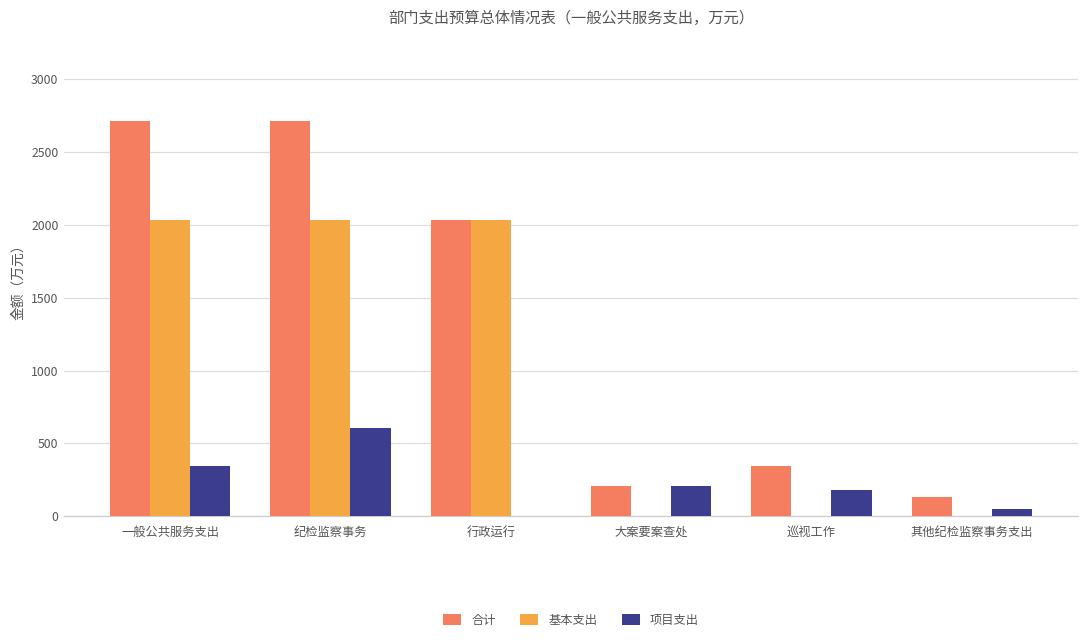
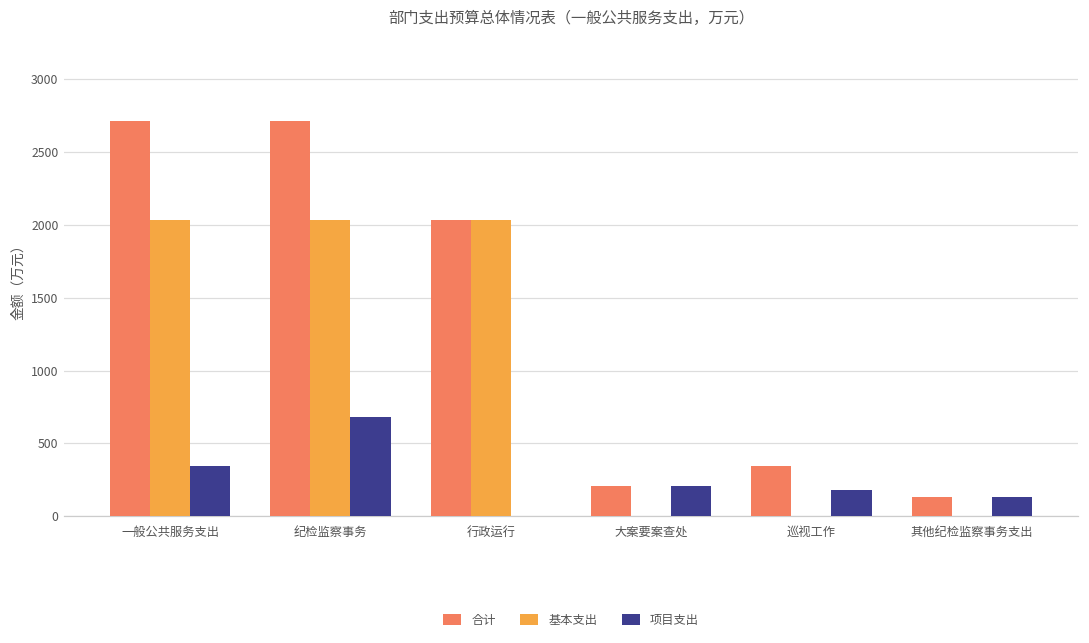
  {
    "项目支出": {
      "一般公共服务支出": 350,
-     "纪检监察事务": 600,
+     "纪检监察事务": 680,
      "行政运行": 0,
      "大案要案查处": 210,
      "巡视工作": 180,
-     "其他纪检监察事务支出": 50
+     "其他纪检监察事务支出": 130
    }
  }
